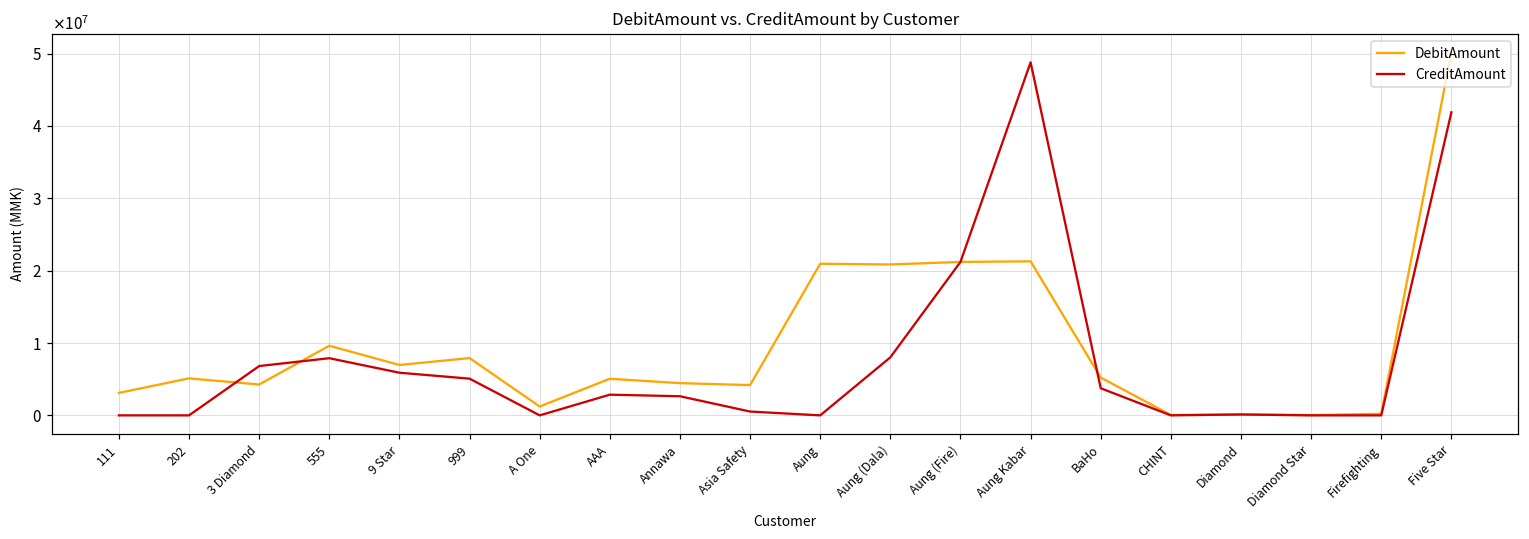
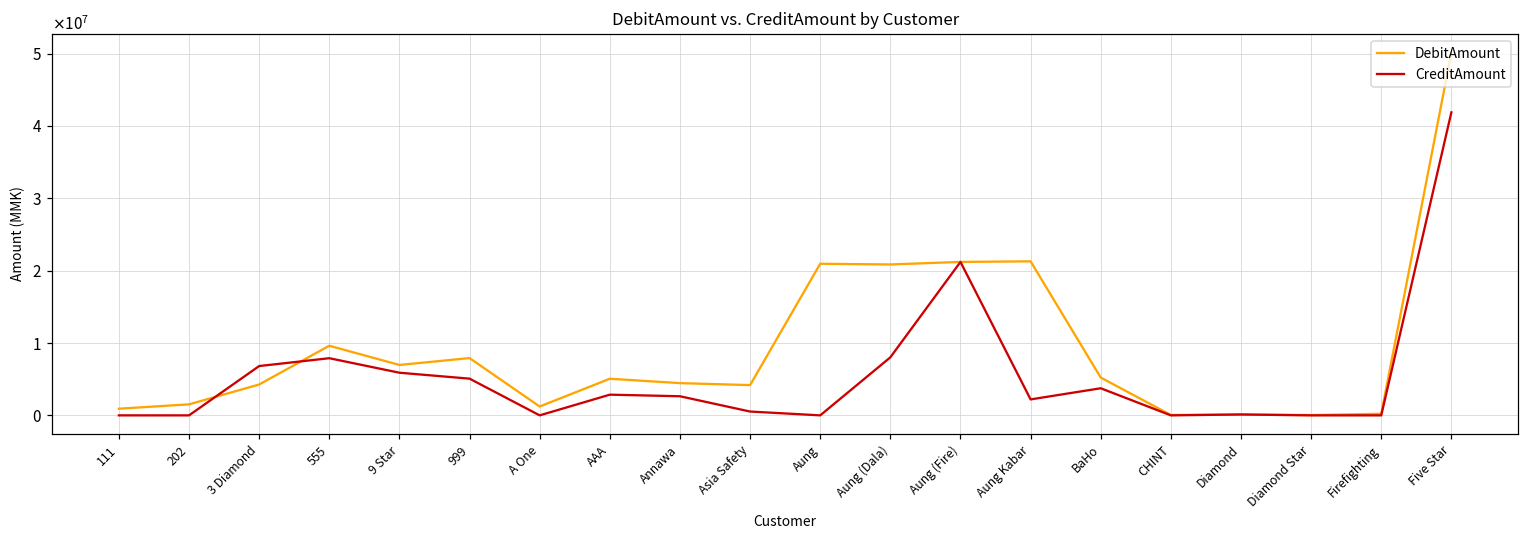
  {
    "DebitAmount": {
-     "111": 3000000,
-     "202": 5000000,
+     "111": 1000000,
+     "202": 2000000,
      "3 Diamond": 4000000,
      "555": 10000000,
      "9 Star": 7000000,
      "999": 8000000,
      "A One": 1000000,
      "AAA": 5000000,
      "Annawa": 4000000,
      "Asia Safety": 4000000,
      "Aung": 21000000,
      "Aung (Dala)": 21000000,
      "Aung Kabar": 21000000,
      "BaHo": 5000000
    },
    "CreditAmount": {
      "111": 0,
      "202": 0,
      "3 Diamond": 7000000,
      "555": 8000000,
      "9 Star": 6000000,
      "999": 5000000,
      "A One": 0,
      "AAA": 3000000,
      "Annawa": 3000000,
      "Asia Safety": 1000000,
      "Aung": 0,
      "Aung (Dala)": 8000000,
-     "Aung Kabar": 49000000,
+     "Aung Kabar": 2000000,
      "BaHo": 4000000,
      "Five Star": 42000000
    }
  }
